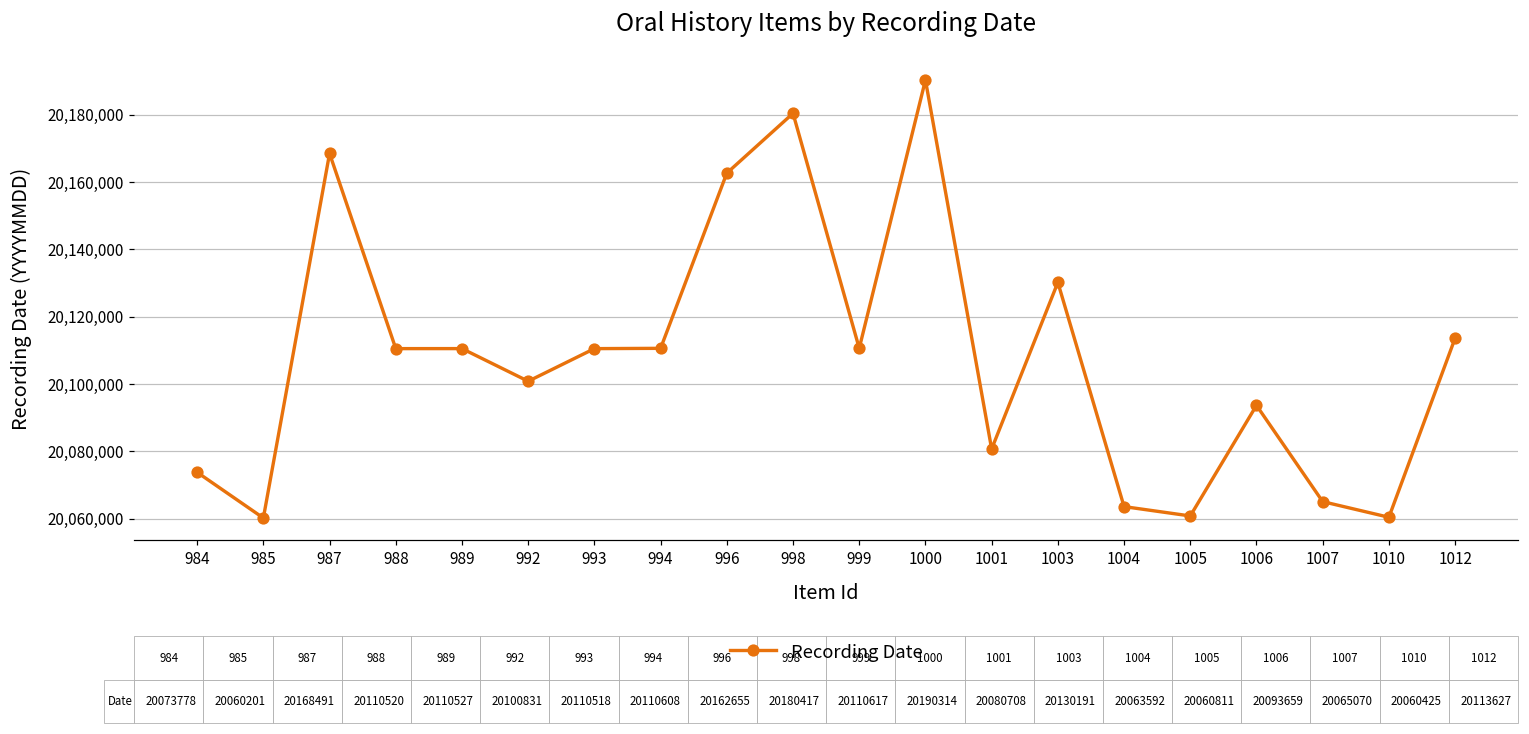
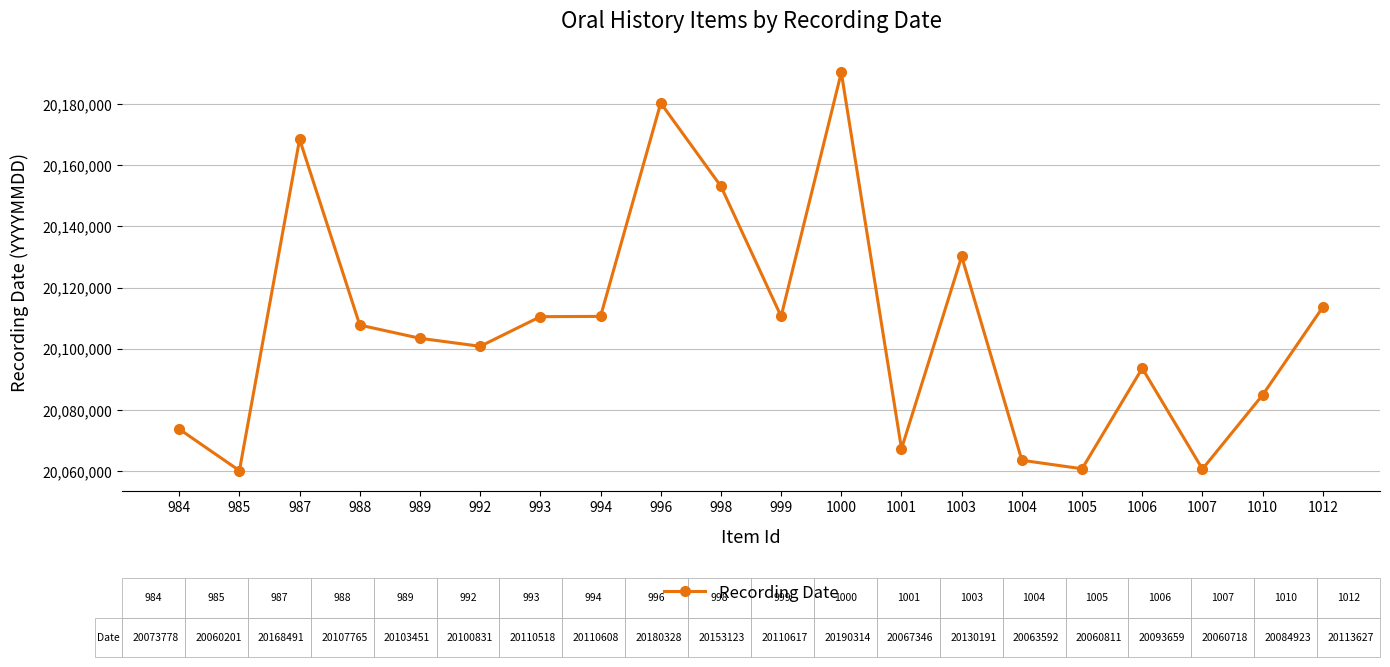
  {
-   "988": 20110520,
-   "989": 20110527,
-   "996": 20162655,
-   "998": 20180417,
-   "1001": 20080708,
-   "1007": 20065070,
-   "1010": 20060425
+   "988": 20107765,
+   "989": 20103451,
+   "996": 20180328,
+   "998": 20153123,
+   "1001": 20067346,
+   "1007": 20060718,
+   "1010": 20084923
  }
